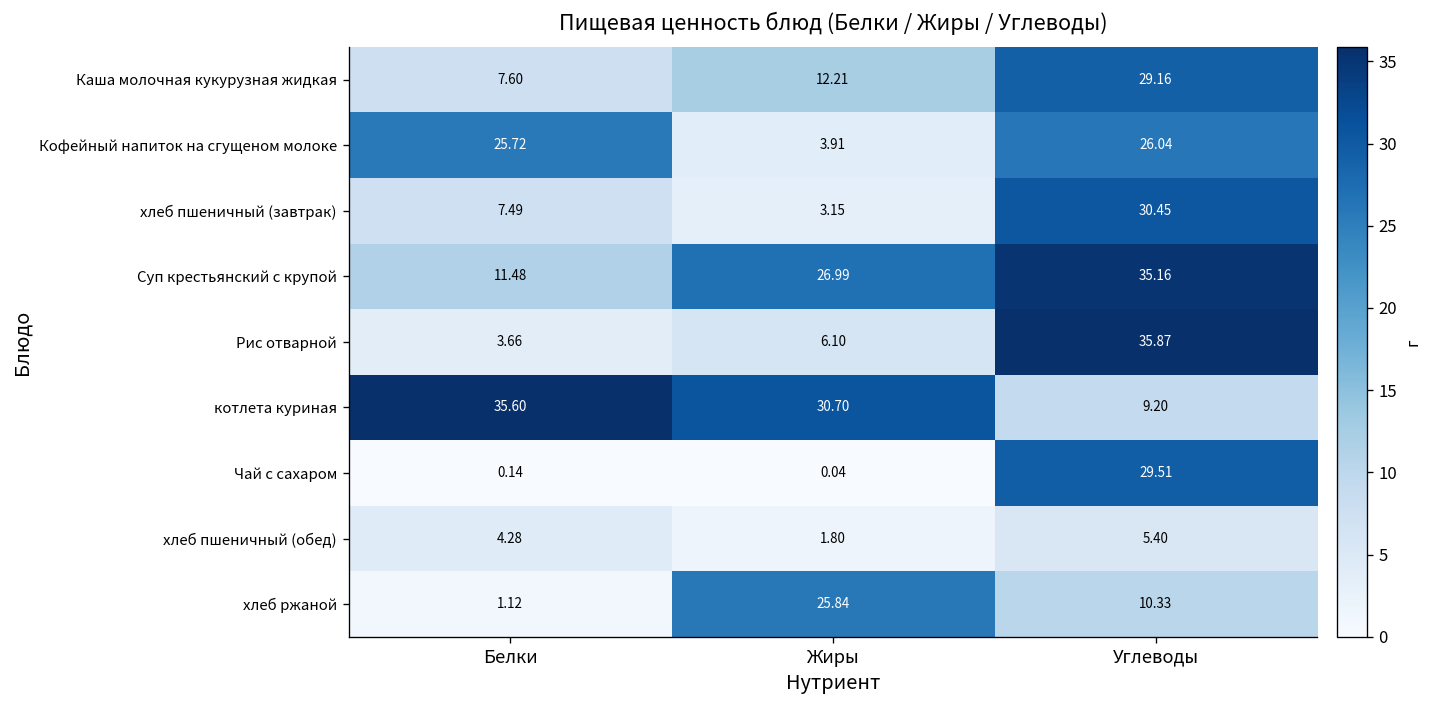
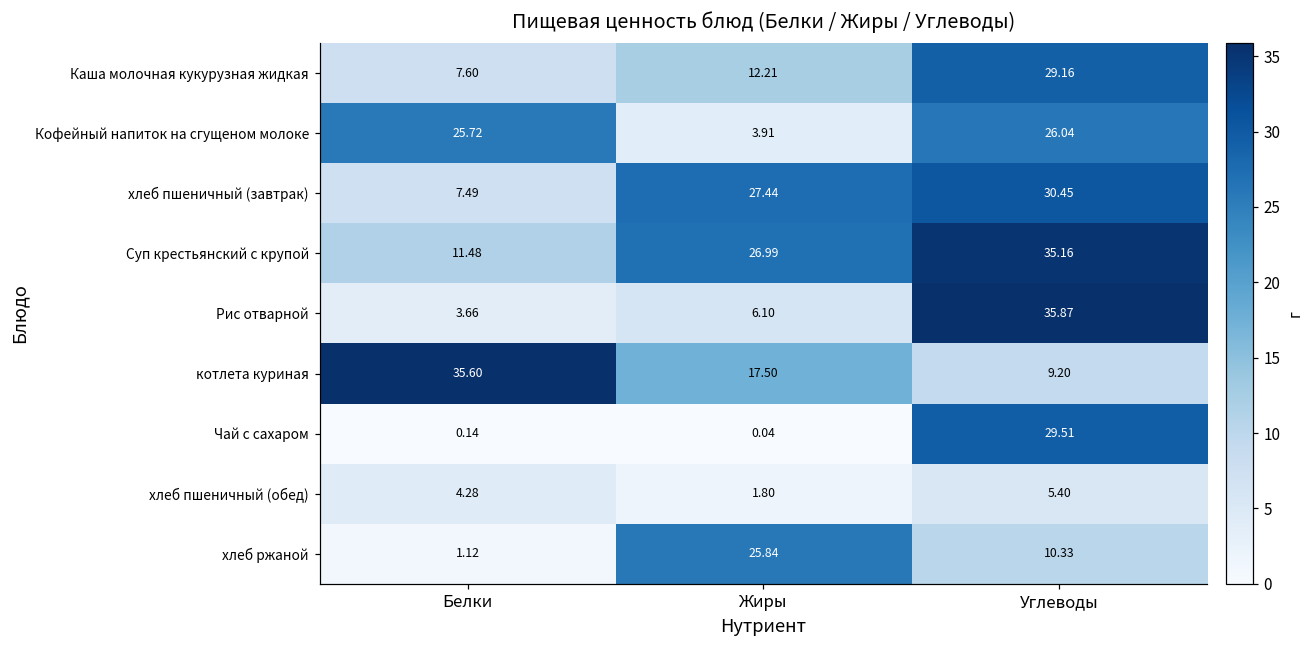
  {
    "Каша молочная кукурузная жидкая": {
      "Белки": 7.60,
      "Жиры": 12.21,
      "Углеводы": 29.16
    },
    "Кофейный напиток на сгущеном молоке": {
      "Белки": 25.72,
      "Жиры": 3.91,
      "Углеводы": 26.04
    },
    "хлеб пшеничный (завтрак)": {
      "Белки": 7.49,
-     "Жиры": 3.15,
+     "Жиры": 27.44,
      "Углеводы": 30.45
    },
    "Суп крестьянский с крупой": {
      "Белки": 11.48,
      "Жиры": 26.99,
      "Углеводы": 35.16
    },
    "Рис отварной": {
      "Белки": 3.66,
      "Жиры": 6.10,
      "Углеводы": 35.87
    },
    "котлета куриная": {
      "Белки": 35.60,
-     "Жиры": 30.70,
+     "Жиры": 17.50,
      "Углеводы": 9.20
    },
    "Чай с сахаром": {
      "Белки": 0.14,
      "Жиры": 0.04,
      "Углеводы": 29.51
    },
    "хлеб пшеничный (обед)": {
      "Белки": 4.28,
      "Жиры": 1.80,
      "Углеводы": 5.40
    },
    "хлеб ржаной": {
      "Белки": 1.12,
      "Жиры": 25.84,
      "Углеводы": 10.33
    }
  }
